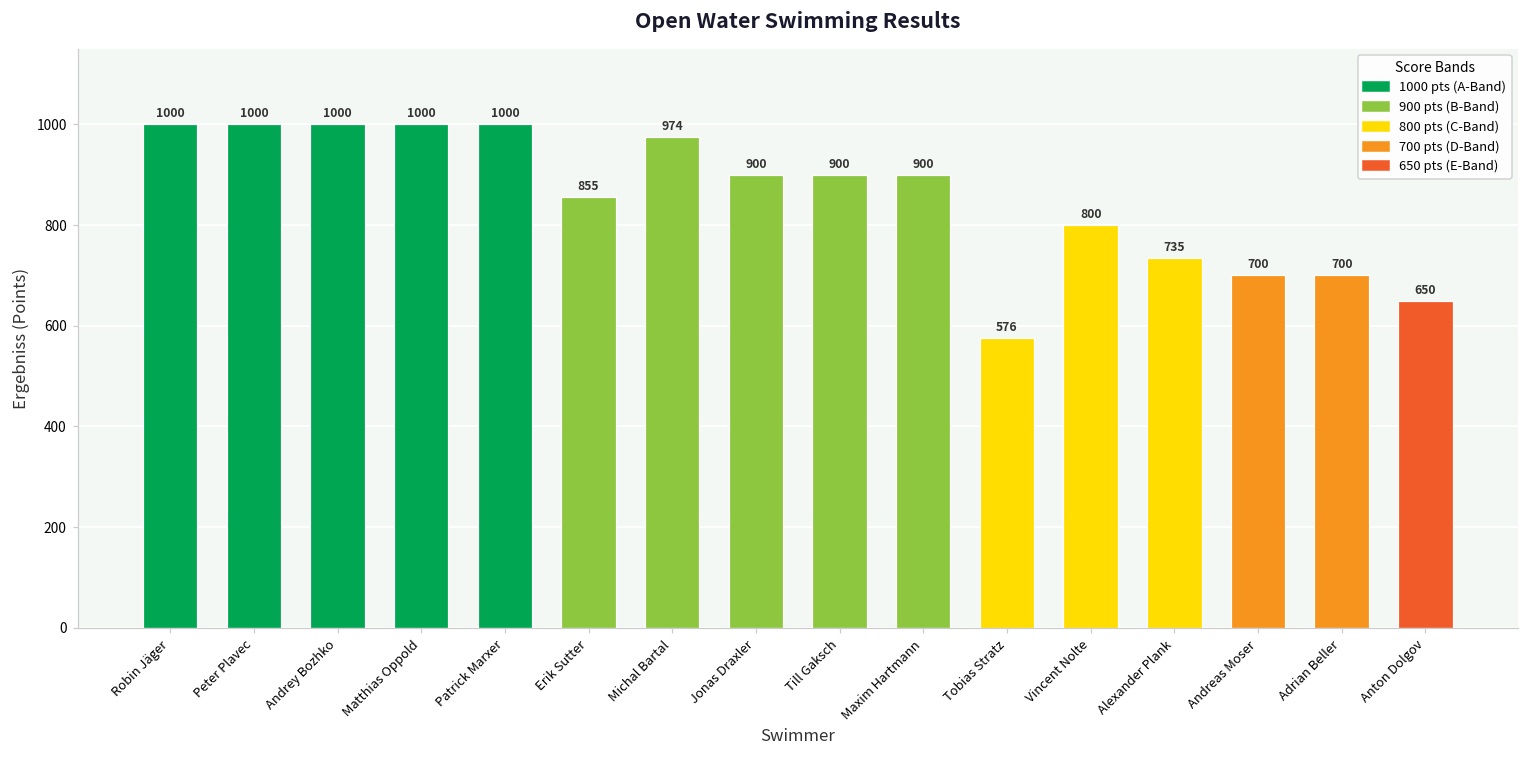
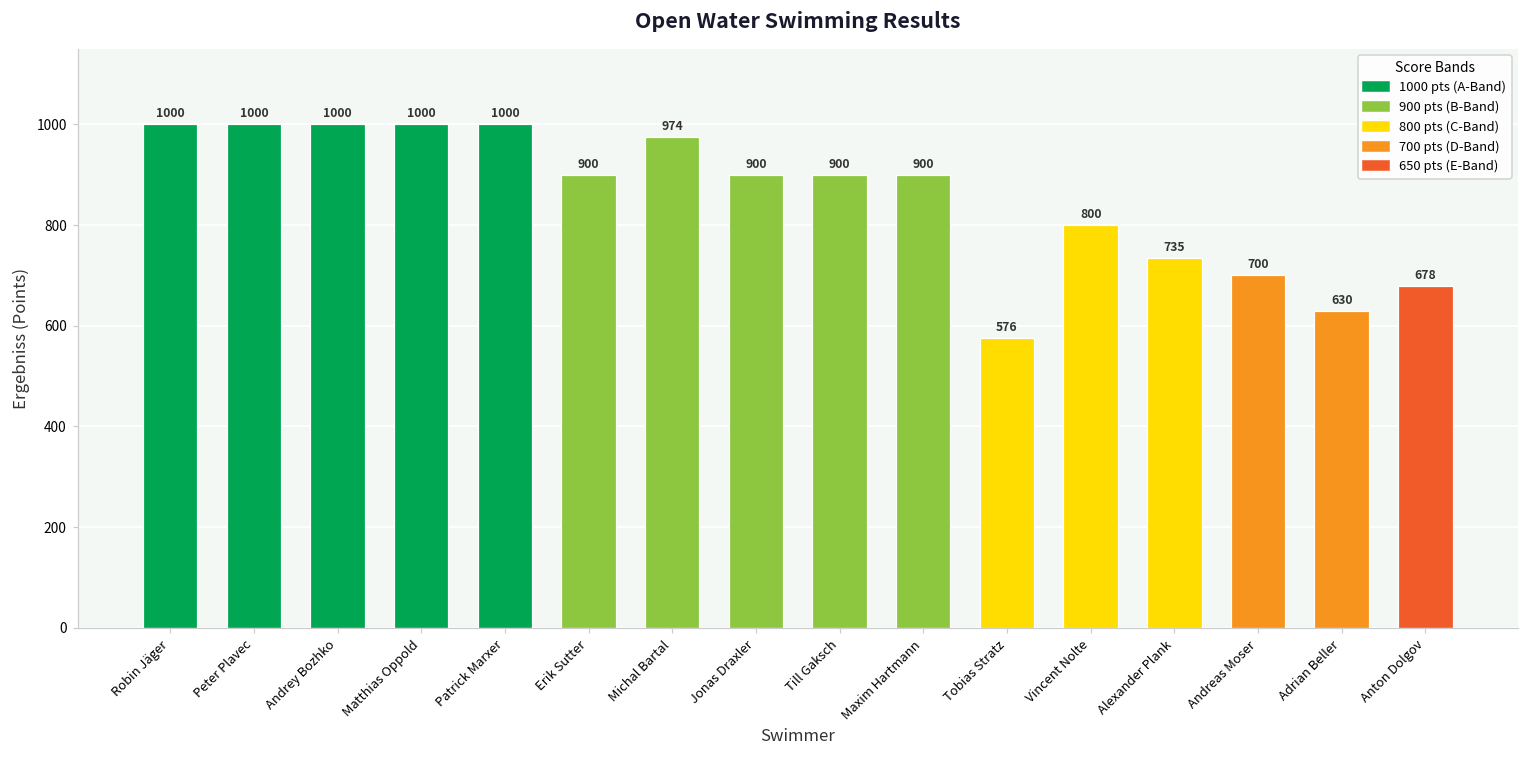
  {
    "Robin Jäger": 1000,
    "Peter Plavec": 1000,
    "Andrey Bozhko": 1000,
    "Matthias Oppold": 1000,
    "Patrick Marxer": 1000,
-   "Erik Sutter": 855,
+   "Erik Sutter": 900,
    "Michal Bartal": 974,
    "Jonas Draxler": 900,
    "Till Gaksch": 900,
    "Maxim Hartmann": 900,
    "Tobias Stratz": 576,
    "Vincent Nolte": 800,
    "Alexander Plank": 735,
    "Andreas Moser": 700,
-   "Adrian Beller": 700,
-   "Anton Dolgov": 650
+   "Adrian Beller": 630,
+   "Anton Dolgov": 678
  }
